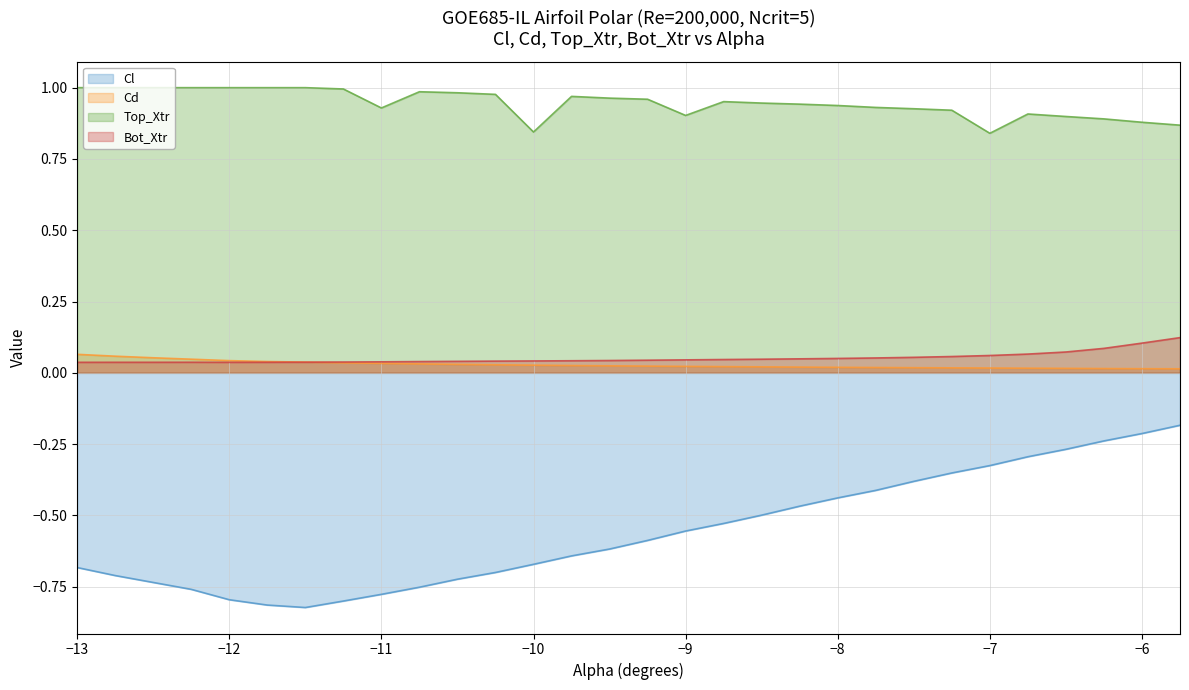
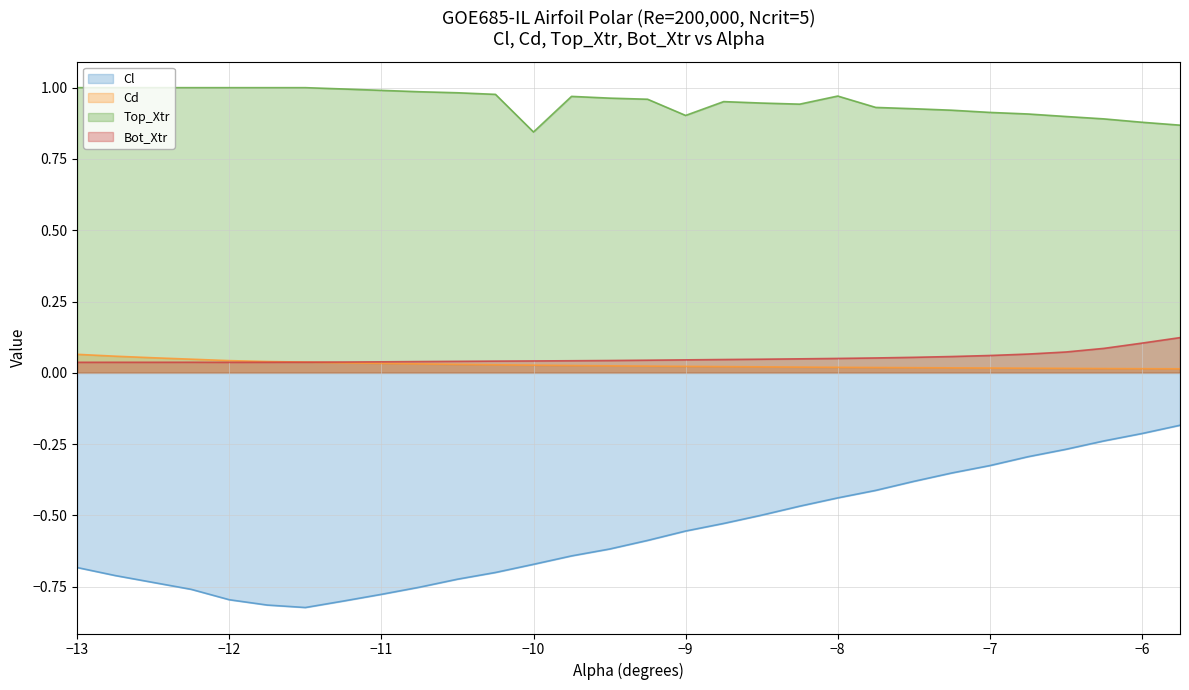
  {
    "Top_Xtr": {
      "−13": 1.00,
      "−12": 1.00,
-     "−11": 0.93,
+     "−11": 0.99,
      "−10": 0.84,
      "−9": 0.90,
-     "−8": 0.94,
-     "−7": 0.84,
+     "−8": 0.97,
+     "−7": 0.91,
      "−6": 0.88
    }
  }
